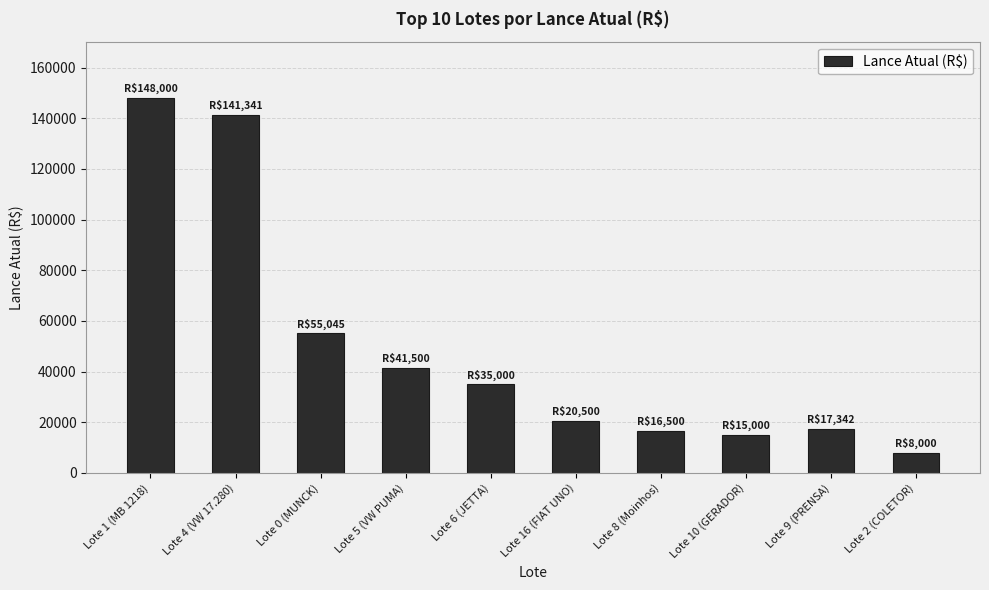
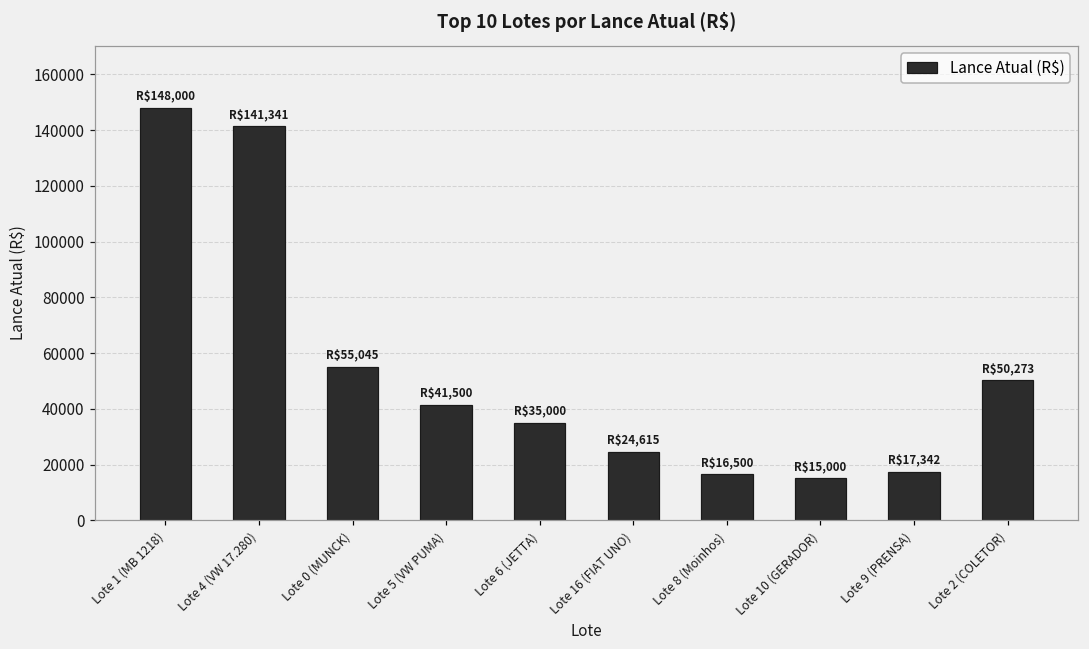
  {
    "Lote 1 (MB 1218)": "$148,000",
    "Lote 4 (VW 17.280)": "$141,341",
    "Lote 0 (MUNCK)": "$55,045",
    "Lote 5 (VW PUMA)": "$41,500",
    "Lote 6 (JETTA)": "$35,000",
-   "Lote 16 (FIAT UNO)": "$20,500",
+   "Lote 16 (FIAT UNO)": "$24,615",
    "Lote 8 (Moinhos)": "$16,500",
    "Lote 10 (GERADOR)": "$15,000",
    "Lote 9 (PRENSA)": "$17,342",
-   "Lote 2 (COLETOR)": "$8,000"
+   "Lote 2 (COLETOR)": "$50,273"
  }
